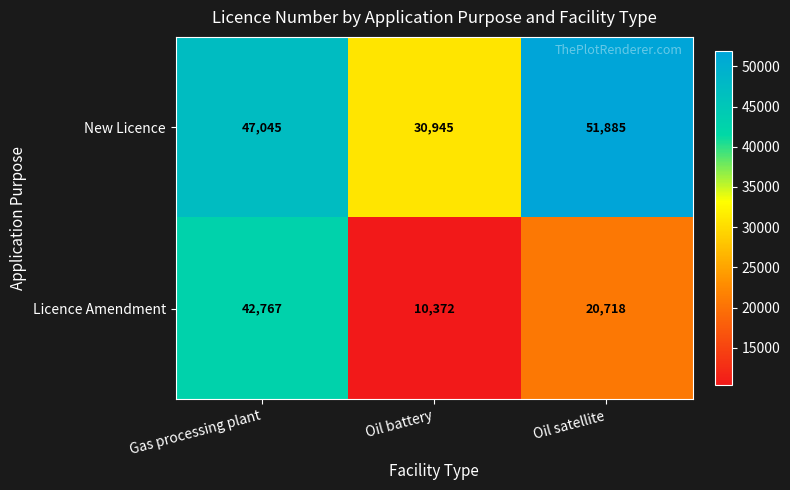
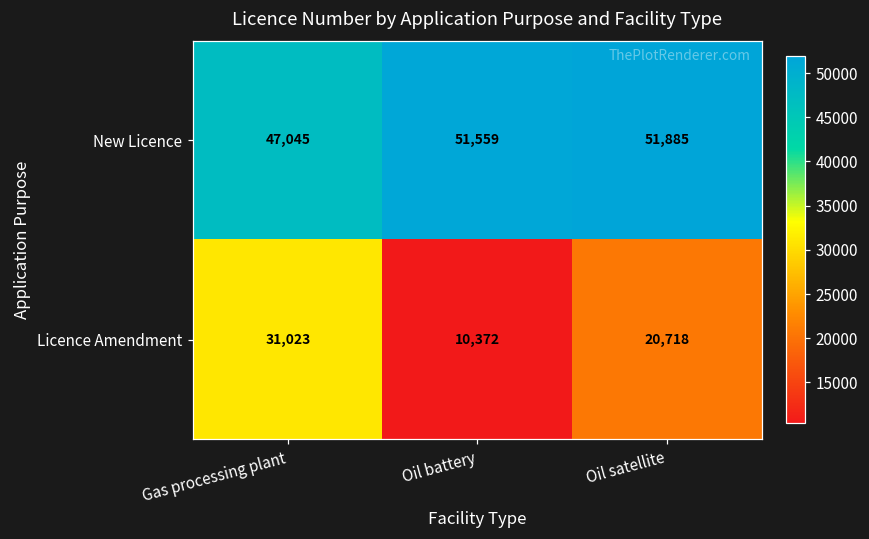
  {
    "New Licence": {
      "Gas processing plant": "47,045",
-     "Oil battery": "30,945"
+     "Oil battery": "51,559"
    },
    "Licence Amendment": {
-     "Gas processing plant": "42,767",
+     "Gas processing plant": "31,023",
      "Oil battery": "10,372",
      "Oil satellite": "20,718"
    }
  }
